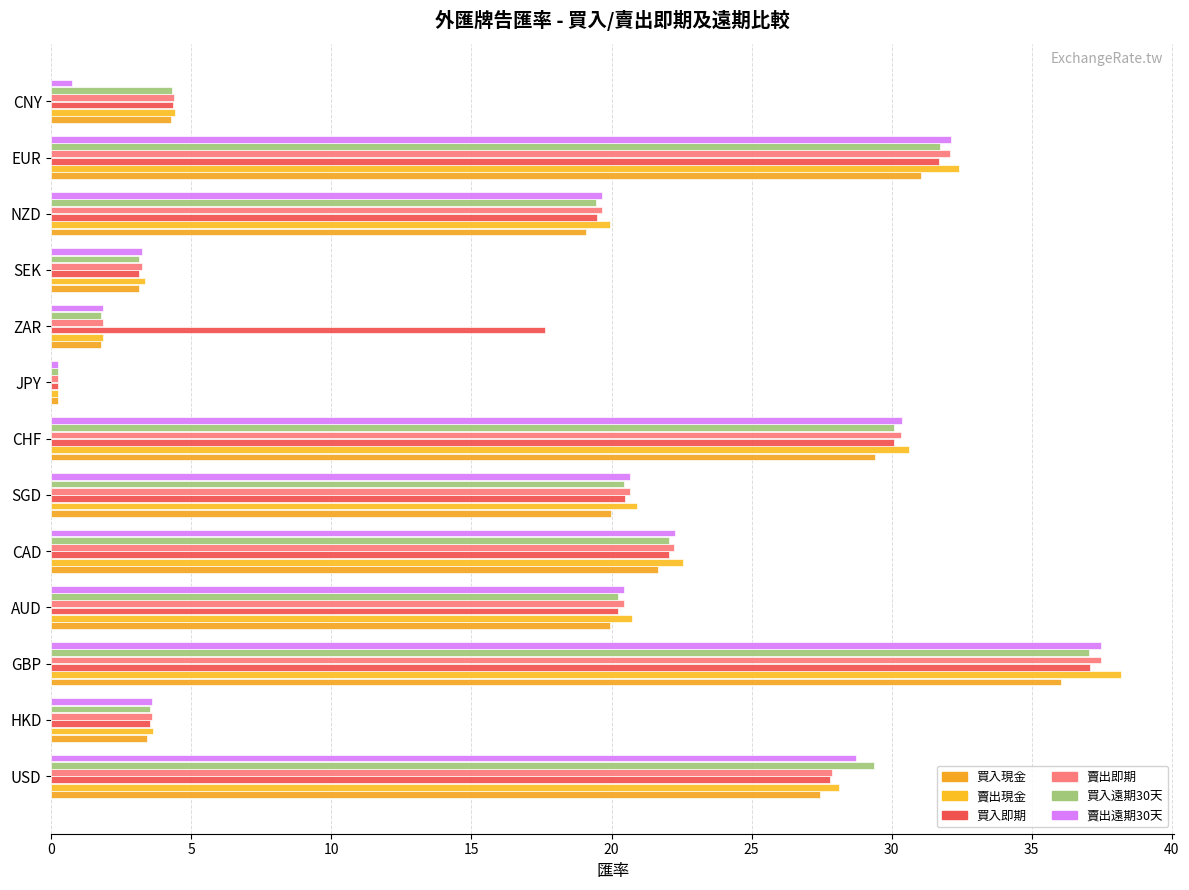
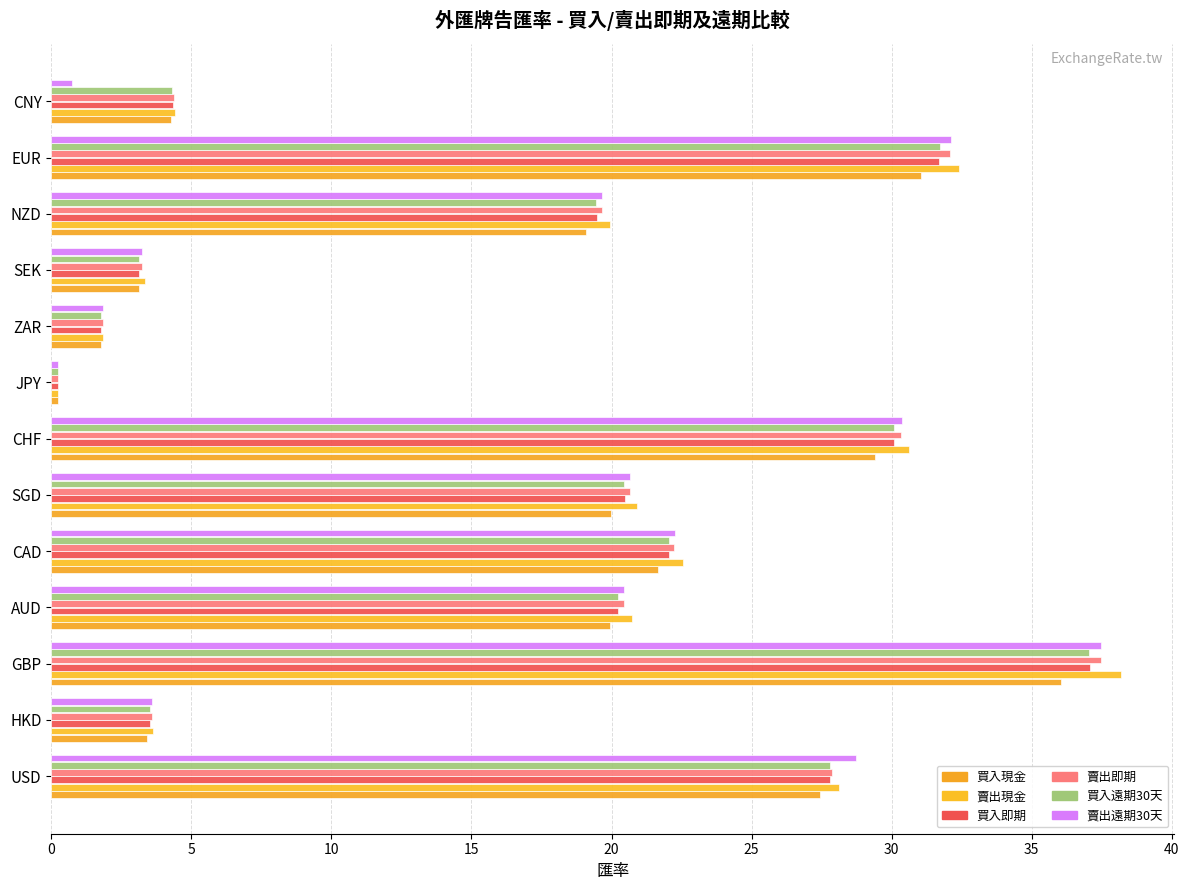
  {
    "買入即期": {
      "CNY": 4.3,
      "EUR": 31.7,
      "NZD": 19.5,
      "SEK": 3.2,
-     "ZAR": 17.6,
+     "ZAR": 1.8,
      "JPY": 0.2,
      "CHF": 30.1,
      "SGD": 20.5,
      "CAD": 22.0,
      "AUD": 20.2,
      "GBP": 37.1,
      "HKD": 3.5,
      "USD": 27.8
    },
    "賣出即期": {
      "CNY": 4.4,
      "EUR": 32.1,
      "NZD": 19.7,
      "SEK": 3.3,
      "ZAR": 1.9,
      "JPY": 0.2,
      "CHF": 30.3,
      "SGD": 20.7,
      "CAD": 22.2,
      "AUD": 20.4,
      "GBP": 37.5,
      "HKD": 3.6,
      "USD": 27.9
    },
    "買入遠期30天": {
      "CNY": 4.3,
      "EUR": 31.7,
      "NZD": 19.5,
      "SEK": 3.1,
      "ZAR": 1.8,
      "JPY": 0.2,
      "CHF": 30.1,
      "SGD": 20.5,
      "CAD": 22.0,
      "AUD": 20.2,
      "GBP": 37.1,
      "HKD": 3.5,
-     "USD": 29.4
+     "USD": 27.8
    },
    "賣出遠期30天": {
      "CNY": 0.7,
      "EUR": 32.1,
      "NZD": 19.7,
      "SEK": 3.3,
      "ZAR": 1.9,
      "JPY": 0.2,
      "CHF": 30.4,
      "SGD": 20.7,
      "CAD": 22.2,
      "AUD": 20.4,
      "GBP": 37.5,
      "HKD": 3.6,
      "USD": 28.7
    }
  }
